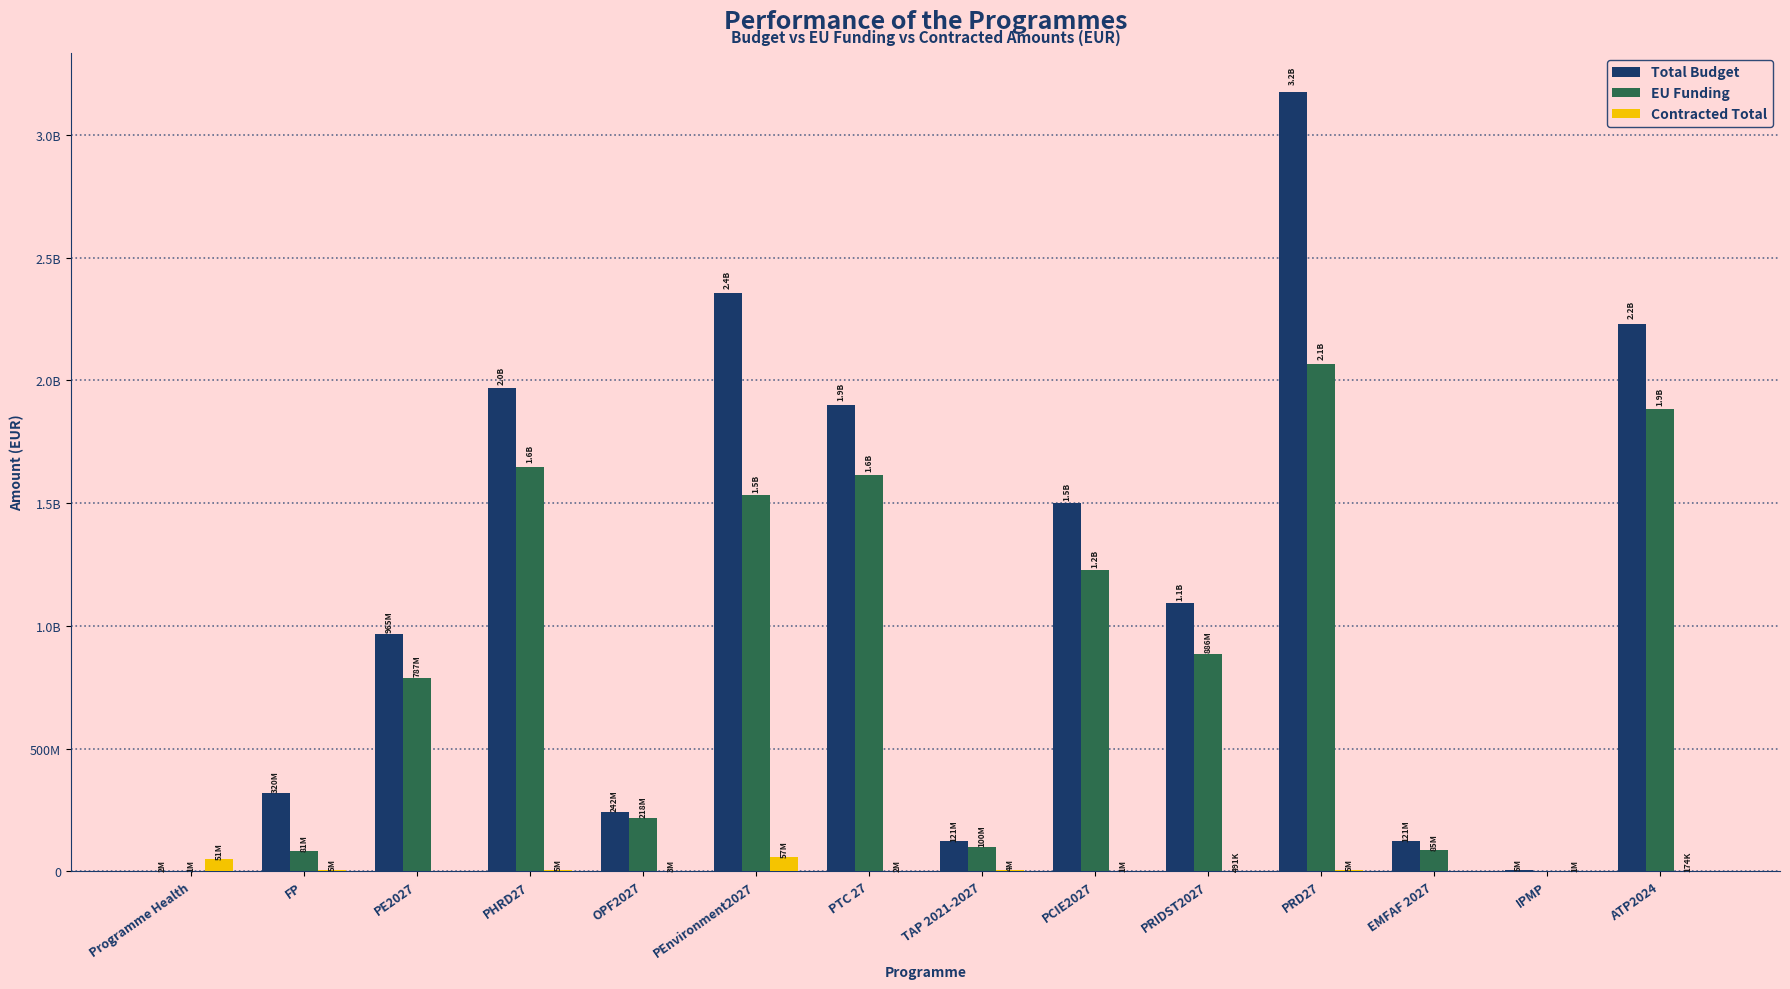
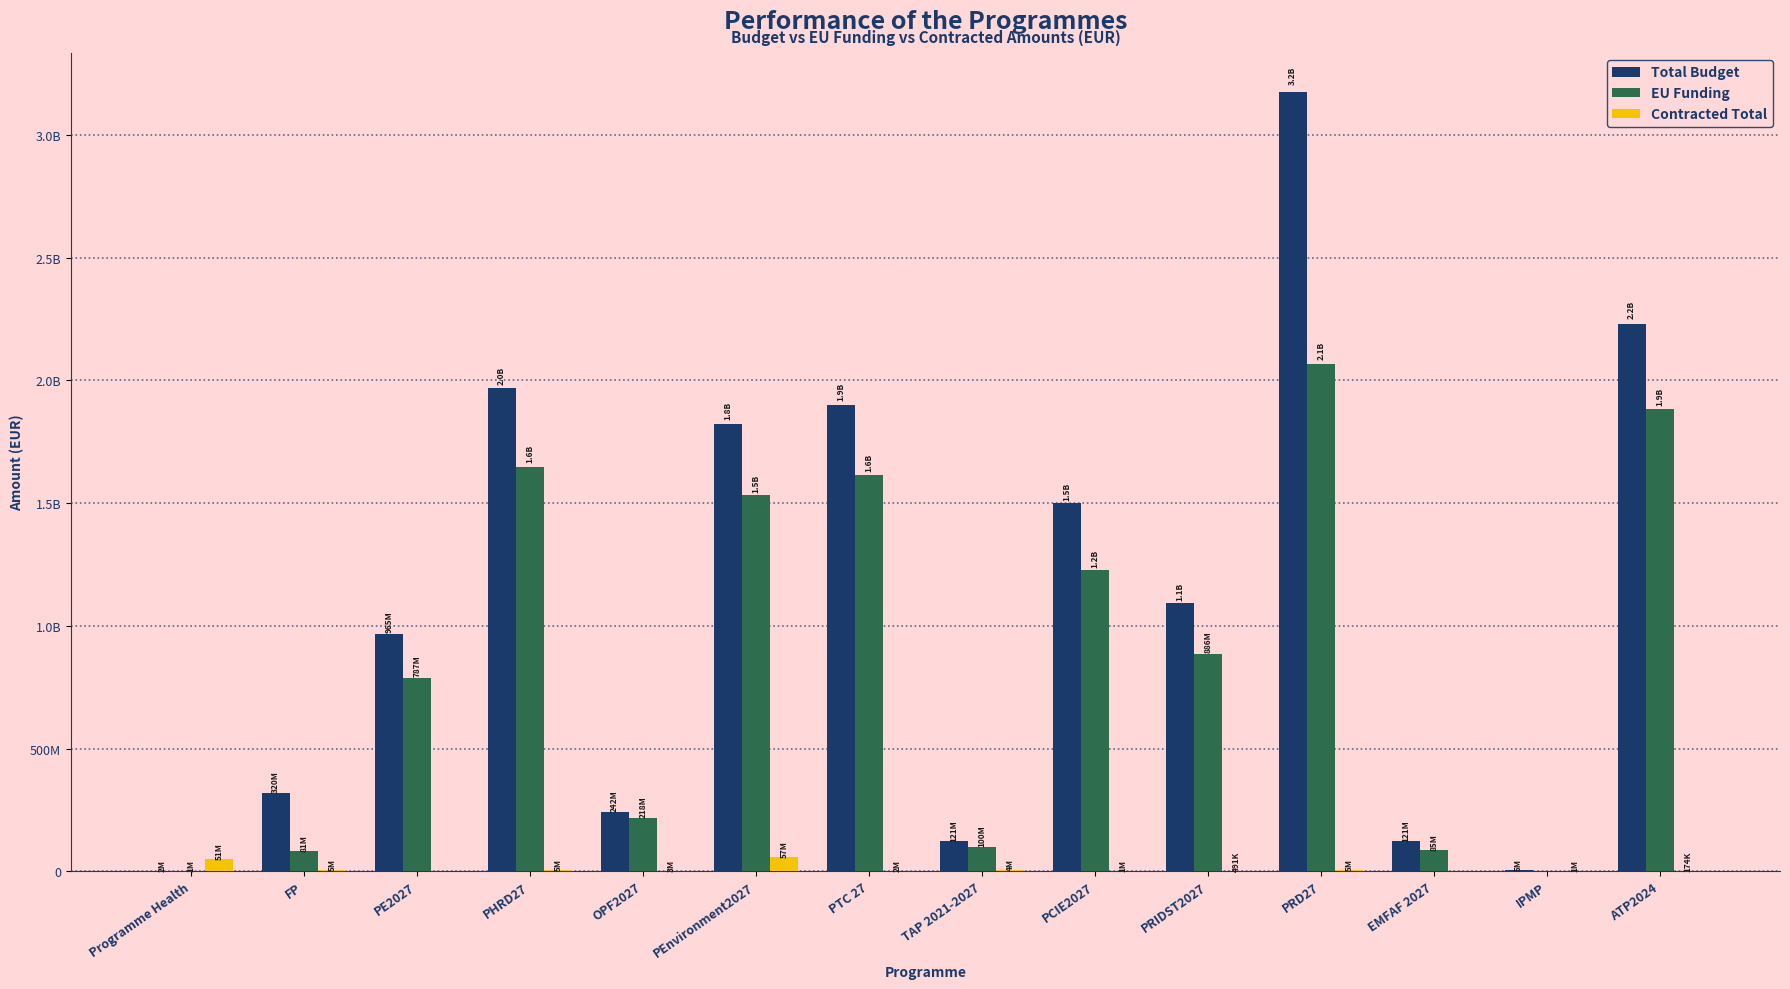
  {
    "Total Budget": {
      "Programme Health": "2M",
      "FP": "320M",
      "PE2027": "965M",
      "PHRD27": "2.0B",
      "OPF2027": "242M",
-     "PEnvironment2027": "2.4B",
+     "PEnvironment2027": "1.8B",
      "PTC 27": "1.9B",
      "TAP 2021-2027": "121M",
      "PCIE2027": "1.5B",
      "PRIDST2027": "1.1B",
      "PRD27": "3.2B",
      "EMFAF 2027": "121M",
      "IPMP": "5M",
      "ATP2024": "2.2B"
    },
    "EU Funding": {
      "Programme Health": "1M",
      "FP": "81M",
      "PE2027": "787M",
      "PHRD27": "1.6B",
      "OPF2027": "218M",
      "PEnvironment2027": "1.5B",
      "PTC 27": "1.6B",
      "TAP 2021-2027": "100M",
      "PCIE2027": "1.2B",
      "PRIDST2027": "886M",
      "PRD27": "2.1B",
      "EMFAF 2027": "85M",
      "ATP2024": "1.9B"
    },
    "Contracted Total": {
      "Programme Health": "51M",
      "FP": "5M",
      "PHRD27": "5M",
      "OPF2027": "3M",
      "PEnvironment2027": "57M",
      "PTC 27": "2M",
      "TAP 2021-2027": "4M",
      "PCIE2027": "1M",
      "PRIDST2027": "491K",
      "PRD27": "5M",
      "IPMP": "1M",
      "ATP2024": "174K"
    }
  }
